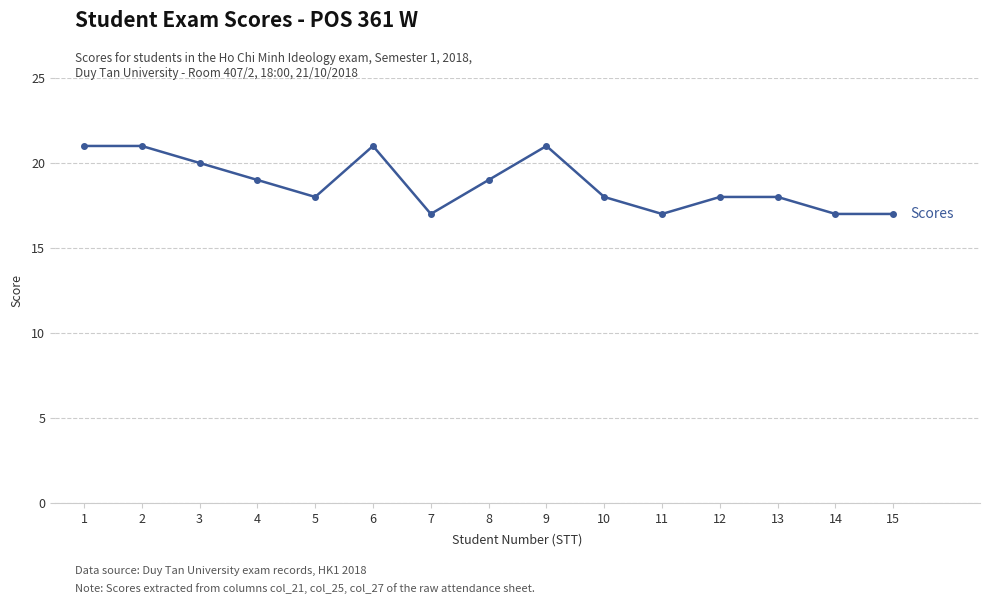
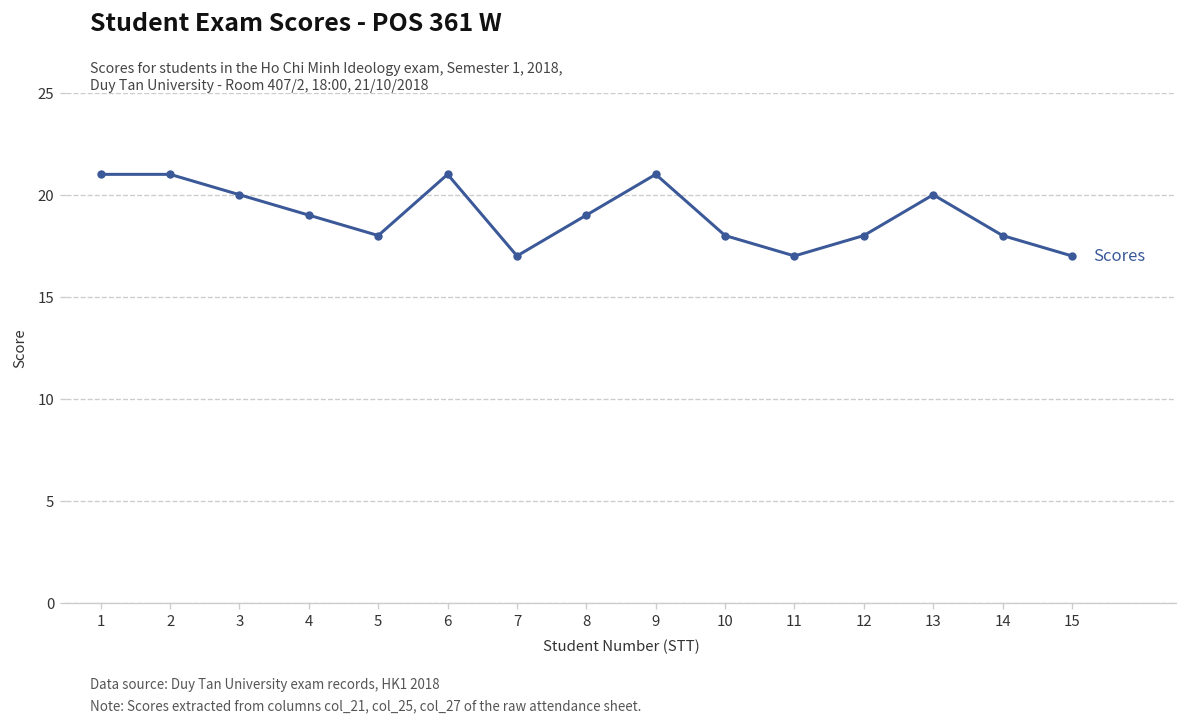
  {
    "1": 21,
    "2": 21,
    "3": 20,
    "4": 19,
    "5": 18,
    "6": 21,
    "7": 17,
    "8": 19,
    "9": 21,
    "10": 18,
    "11": 17,
    "12": 18,
-   "13": 18,
-   "14": 17,
+   "13": 20,
+   "14": 18,
    "15": 17
  }
